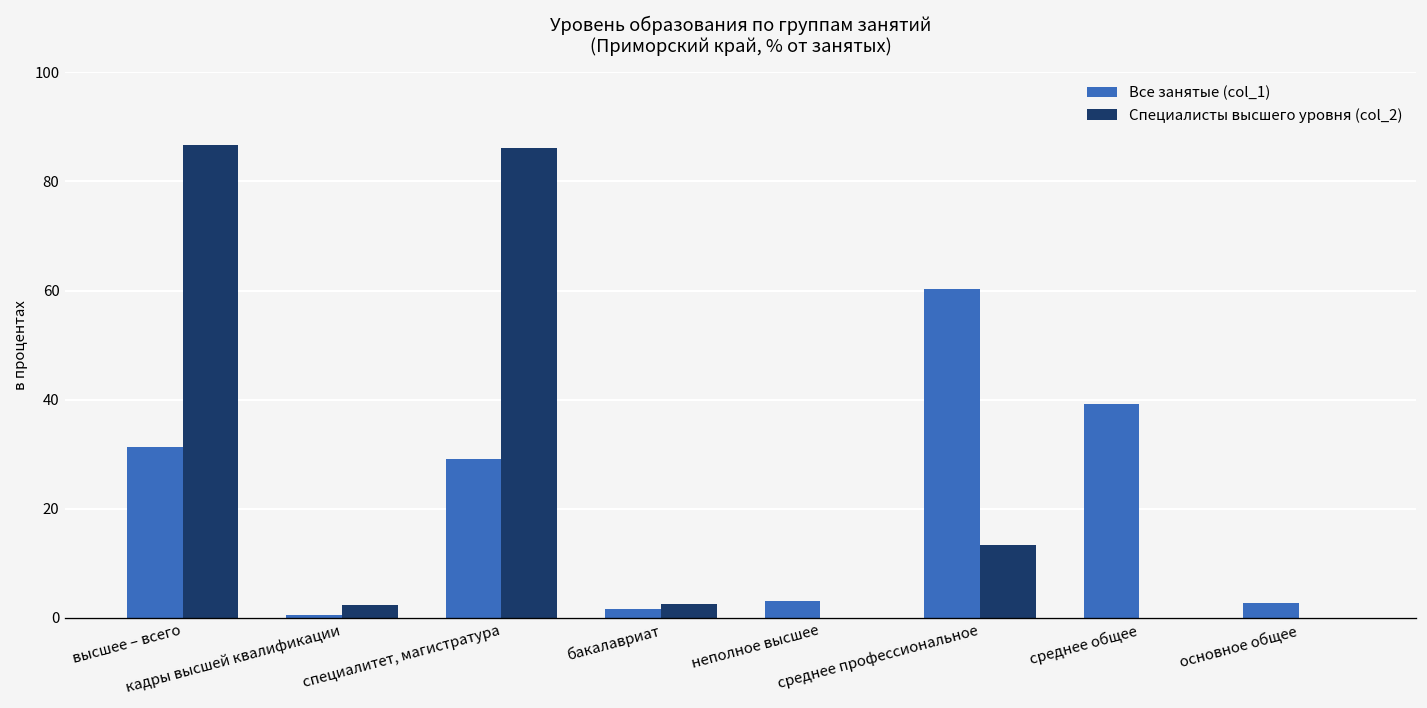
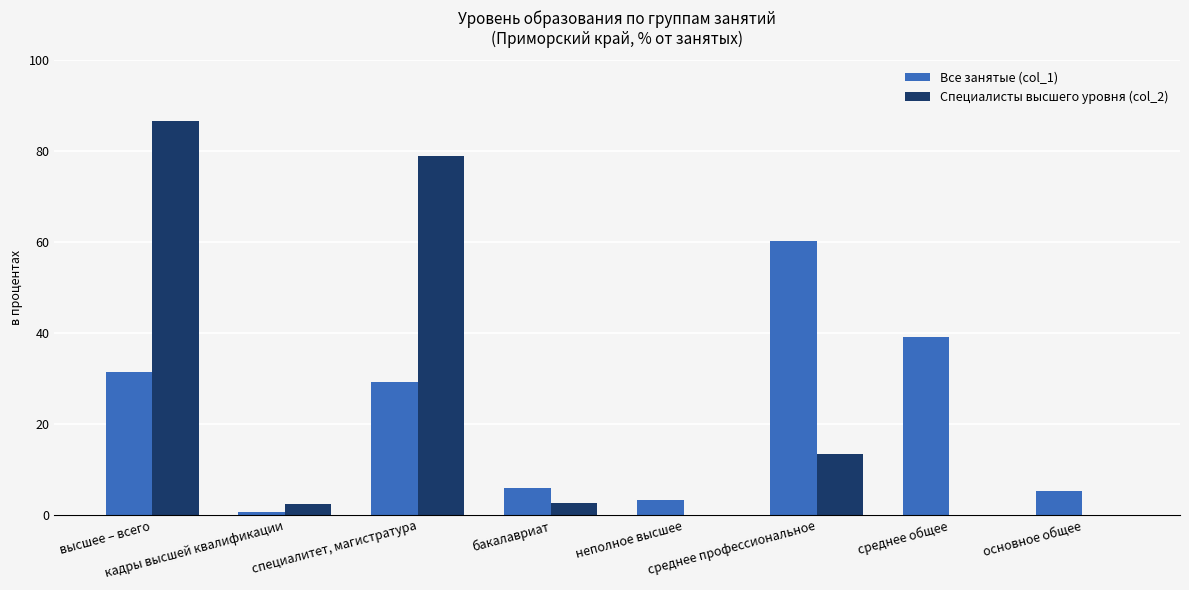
  {
    "Все занятые (col_1)": {
      "высшее – всего": 31,
      "кадры высшей квалификации": 1,
      "специалитет, магистратура": 29,
-     "бакалавриат": 2,
+     "бакалавриат": 6,
      "неполное высшее": 3,
      "среднее профессиональное": 60,
      "среднее общее": 39,
-     "основное общее": 3
+     "основное общее": 5
    },
    "Специалисты высшего уровня (col_2)": {
      "высшее – всего": 87,
      "кадры высшей квалификации": 2,
-     "специалитет, магистратура": 86,
+     "специалитет, магистратура": 79,
      "бакалавриат": 3,
      "неполное высшее": 0,
      "среднее профессиональное": 13,
      "среднее общее": 0,
      "основное общее": 0
    }
  }
